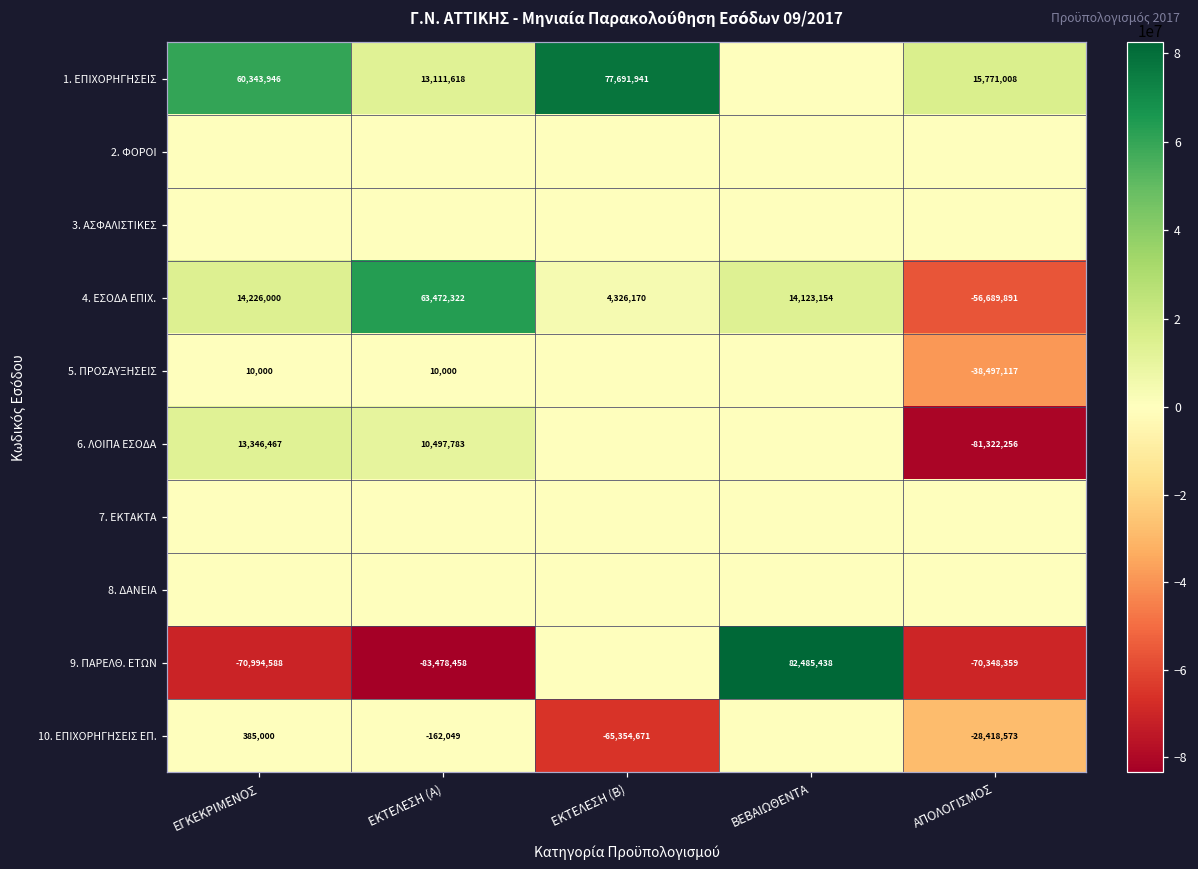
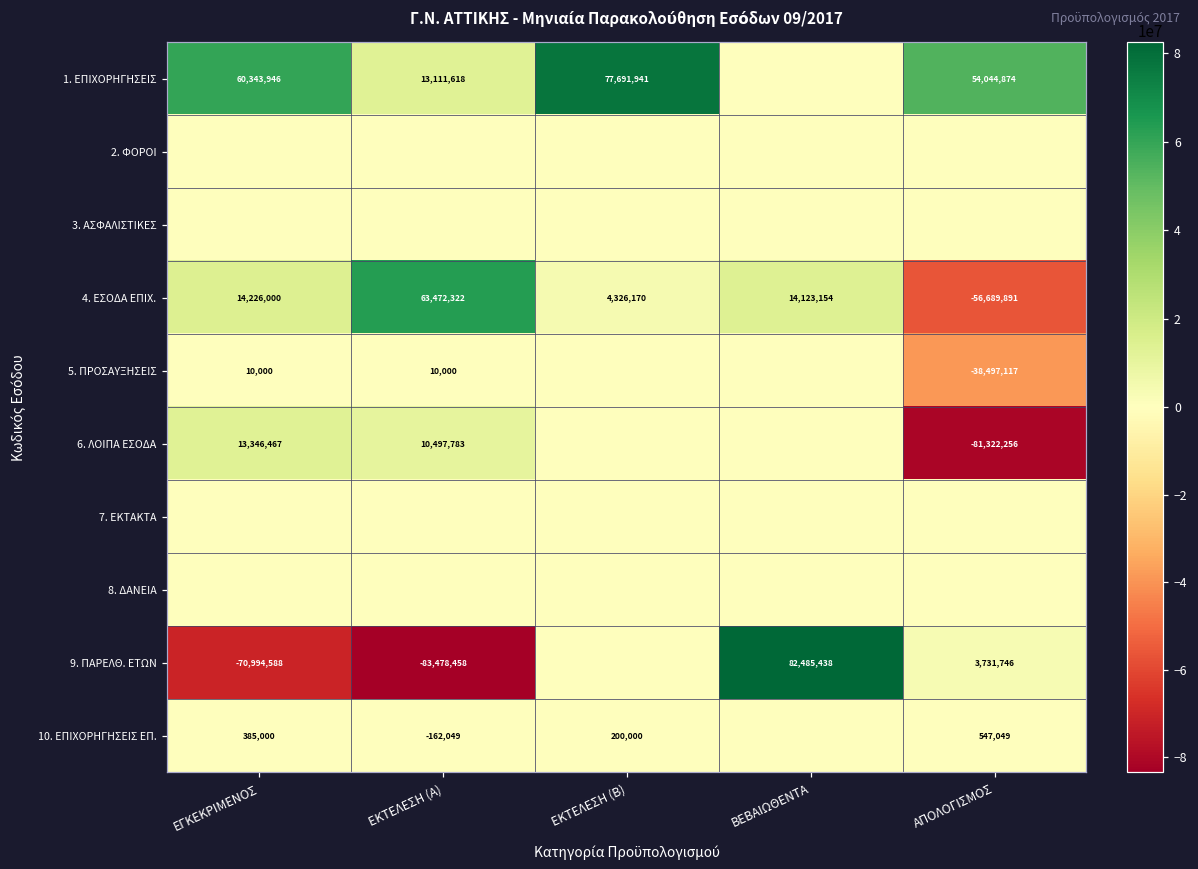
  {
    "1. ΕΠΙΧΟΡΗΓΗΣΕΙΣ": {
      "ΕΓΚΕΚΡΙΜΕΝΟΣ": "60,343,946",
      "ΕΚΤΕΛΕΣΗ (Α)": "13,111,618",
      "ΕΚΤΕΛΕΣΗ (Β)": "77,691,941",
-     "ΑΠΟΛΟΓΙΣΜΟΣ": "15,771,008"
+     "ΑΠΟΛΟΓΙΣΜΟΣ": "54,044,874"
    },
    "4. ΕΣΟΔΑ ΕΠΙΧ.": {
      "ΕΓΚΕΚΡΙΜΕΝΟΣ": "14,226,000",
      "ΕΚΤΕΛΕΣΗ (Α)": "63,472,322",
      "ΕΚΤΕΛΕΣΗ (Β)": "4,326,170",
      "ΒΕΒΑΙΩΘΕΝΤΑ": "14,123,154",
      "ΑΠΟΛΟΓΙΣΜΟΣ": "-56,689,891"
    },
    "5. ΠΡΟΣΑΥΞΗΣΕΙΣ": {
      "ΕΓΚΕΚΡΙΜΕΝΟΣ": "10,000",
      "ΕΚΤΕΛΕΣΗ (Α)": "10,000",
      "ΑΠΟΛΟΓΙΣΜΟΣ": "-38,497,117"
    },
    "6. ΛΟΙΠΑ ΕΣΟΔΑ": {
      "ΕΓΚΕΚΡΙΜΕΝΟΣ": "13,346,467",
      "ΕΚΤΕΛΕΣΗ (Α)": "10,497,783",
      "ΑΠΟΛΟΓΙΣΜΟΣ": "-81,322,256"
    },
    "9. ΠΑΡΕΛΘ. ΕΤΩΝ": {
      "ΕΓΚΕΚΡΙΜΕΝΟΣ": "-70,994,588",
      "ΕΚΤΕΛΕΣΗ (Α)": "-83,478,458",
      "ΒΕΒΑΙΩΘΕΝΤΑ": "82,485,438",
-     "ΑΠΟΛΟΓΙΣΜΟΣ": "-70,348,359"
+     "ΑΠΟΛΟΓΙΣΜΟΣ": "3,731,746"
    },
    "10. ΕΠΙΧΟΡΗΓΗΣΕΙΣ ΕΠ.": {
      "ΕΓΚΕΚΡΙΜΕΝΟΣ": "385,000",
      "ΕΚΤΕΛΕΣΗ (Α)": "-162,049",
-     "ΕΚΤΕΛΕΣΗ (Β)": "-65,354,671",
-     "ΑΠΟΛΟΓΙΣΜΟΣ": "-28,418,573"
+     "ΕΚΤΕΛΕΣΗ (Β)": "200,000",
+     "ΑΠΟΛΟΓΙΣΜΟΣ": "547,049"
    }
  }
